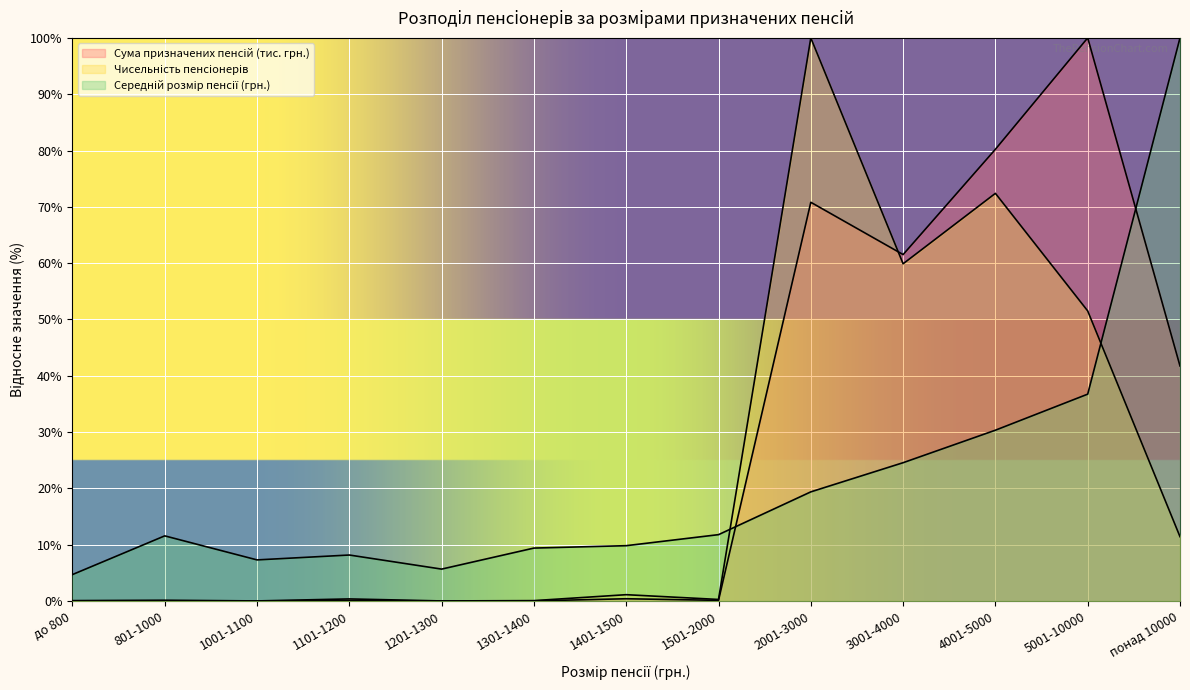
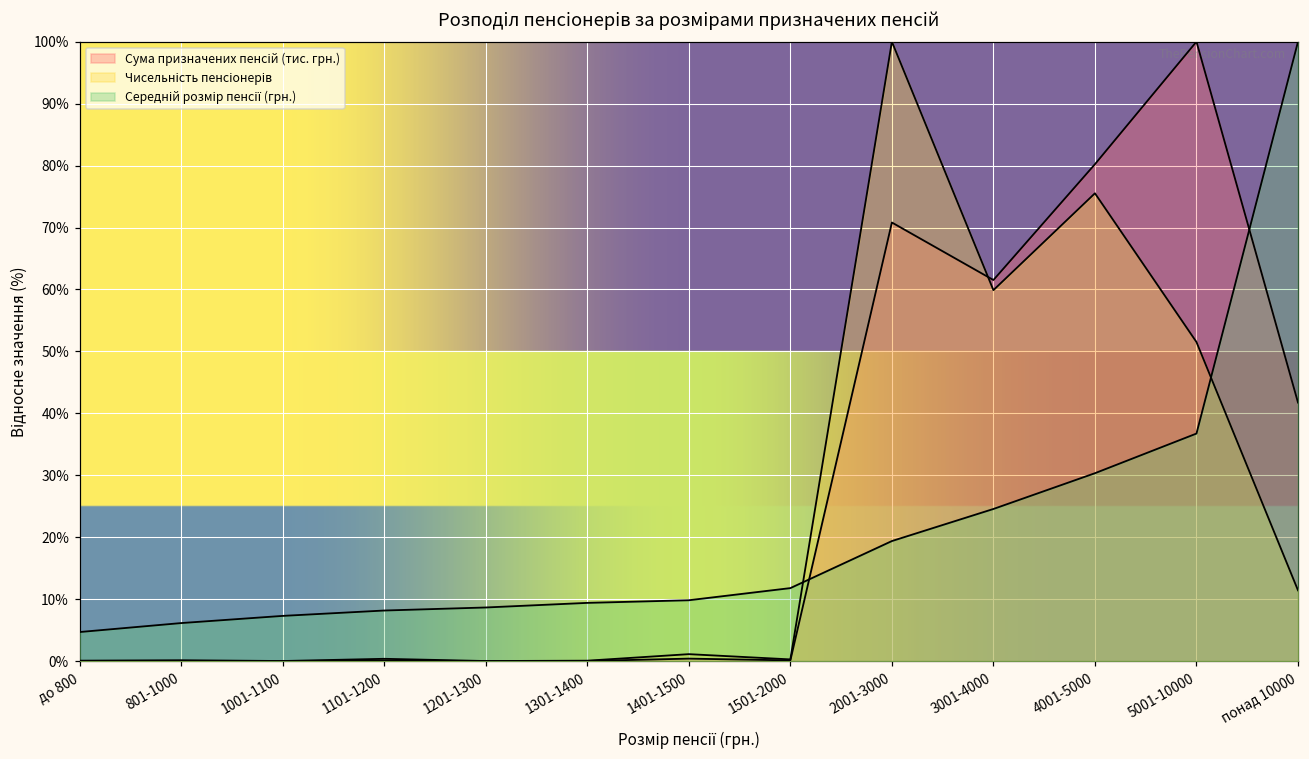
  {
    "Сума призначених пенсій (тис. грн.)": {
      "1401-1500": "0%",
      "2001-3000": "71%",
      "3001-4000": "62%",
      "4001-5000": "80%",
      "5001-10000": "100%",
      "понад 10000": "42%"
    },
    "Чисельність пенсіонерів": {
      "1401-1500": "1%",
      "2001-3000": "100%",
      "3001-4000": "60%",
-     "4001-5000": "72%",
+     "4001-5000": "76%",
      "5001-10000": "52%",
      "понад 10000": "11%"
    },
    "Середній розмір пенсії (грн.)": {
      "до 800": "5%",
-     "801-1000": "12%",
+     "801-1000": "6%",
      "1001-1100": "7%",
      "1101-1200": "8%",
-     "1201-1300": "6%",
+     "1201-1300": "9%",
      "1301-1400": "9%",
      "1401-1500": "10%",
      "1501-2000": "12%",
      "2001-3000": "19%",
      "3001-4000": "25%",
      "4001-5000": "30%",
      "5001-10000": "37%",
      "понад 10000": "100%"
    }
  }
